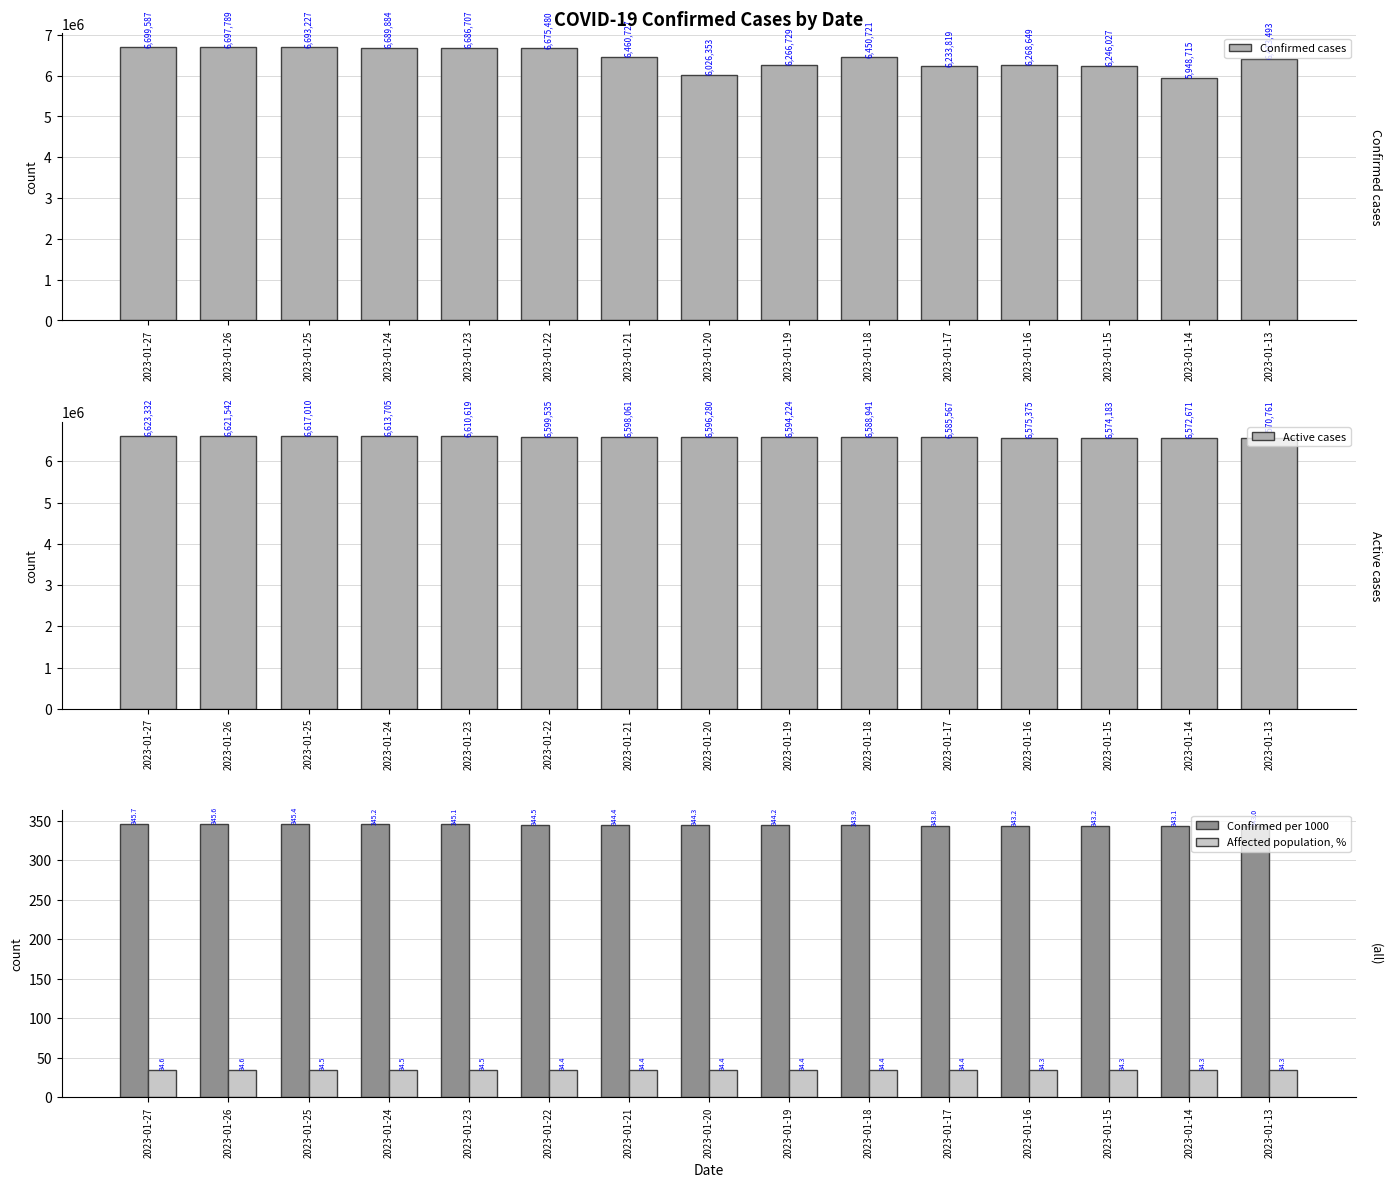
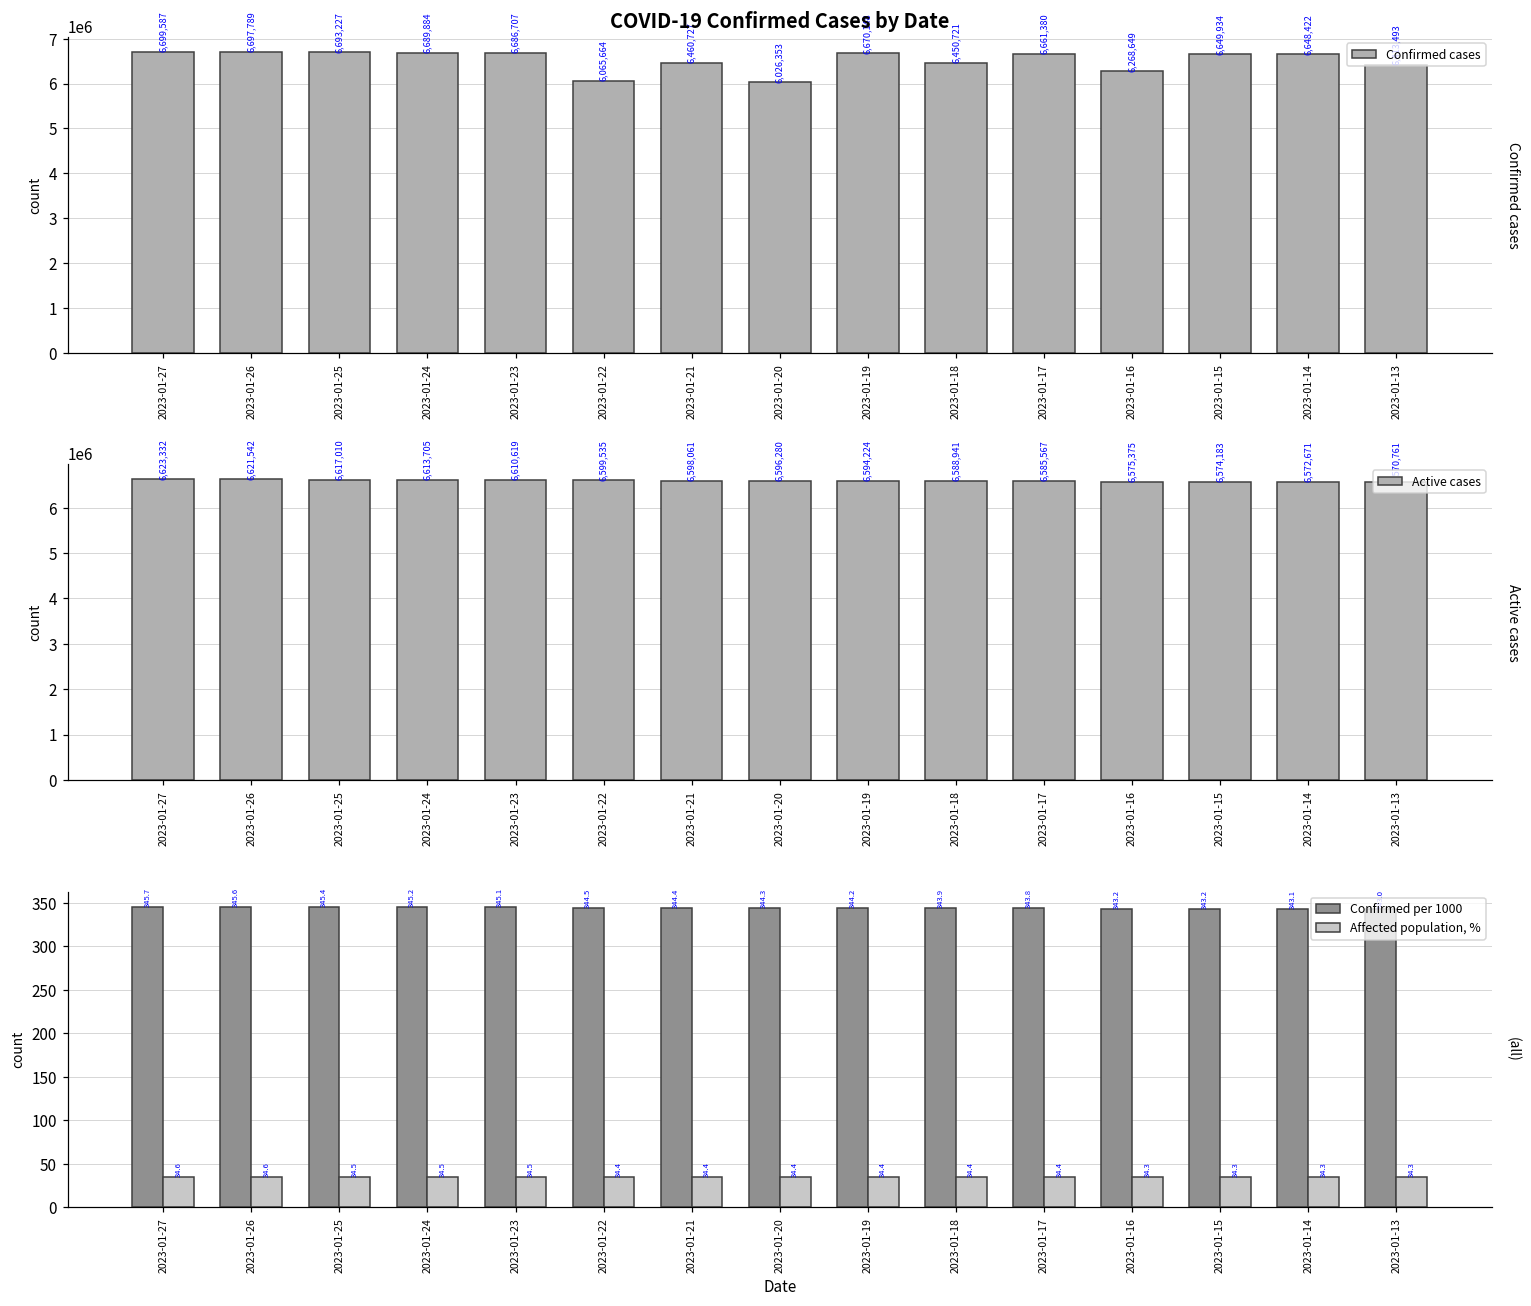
  {
    "COVID-19 Confirmed Cases by Date": {
      "2023-01-27": "6,699,587",
      "2023-01-26": "6,697,789",
      "2023-01-25": "6,693,227",
      "2023-01-24": "6,689,884",
      "2023-01-23": "6,686,707",
-     "2023-01-22": "6,675,480",
+     "2023-01-22": "6,065,664",
      "2023-01-21": "6,460,727",
      "2023-01-20": "6,026,353",
-     "2023-01-19": "6,266,729",
+     "2023-01-19": "6,670,148",
      "2023-01-18": "6,450,721",
-     "2023-01-17": "6,233,819",
+     "2023-01-17": "6,661,380",
      "2023-01-16": "6,268,649",
-     "2023-01-15": "6,246,027",
-     "2023-01-14": "5,948,715"
+     "2023-01-15": "6,649,934",
+     "2023-01-14": "6,648,422"
    }
  }
